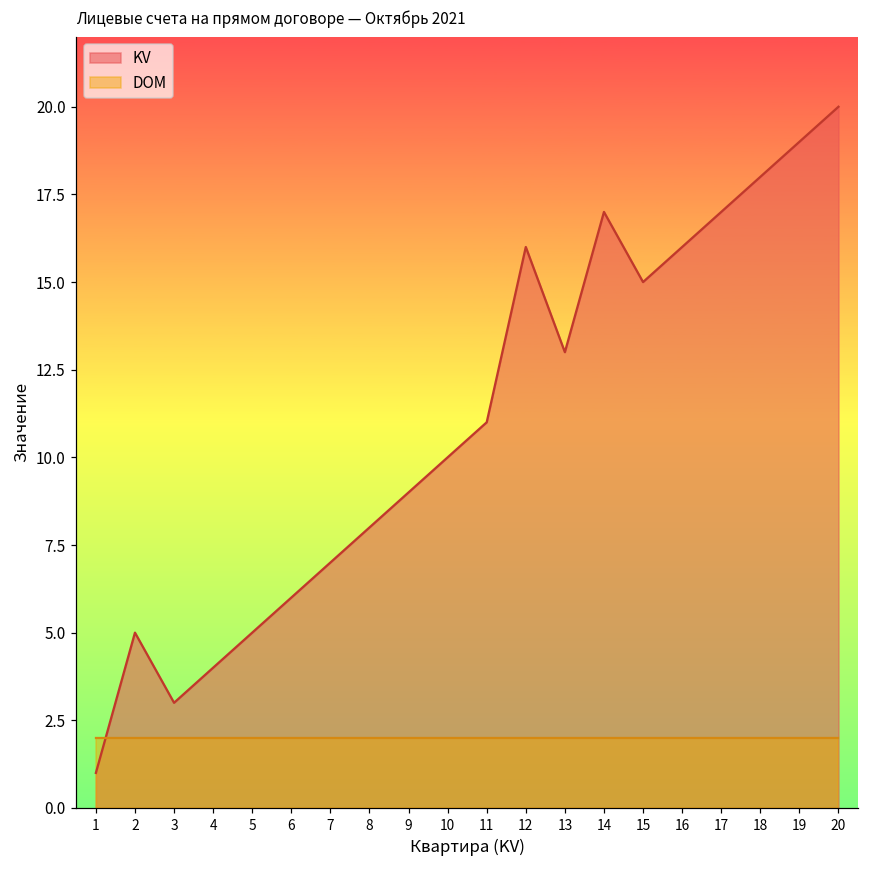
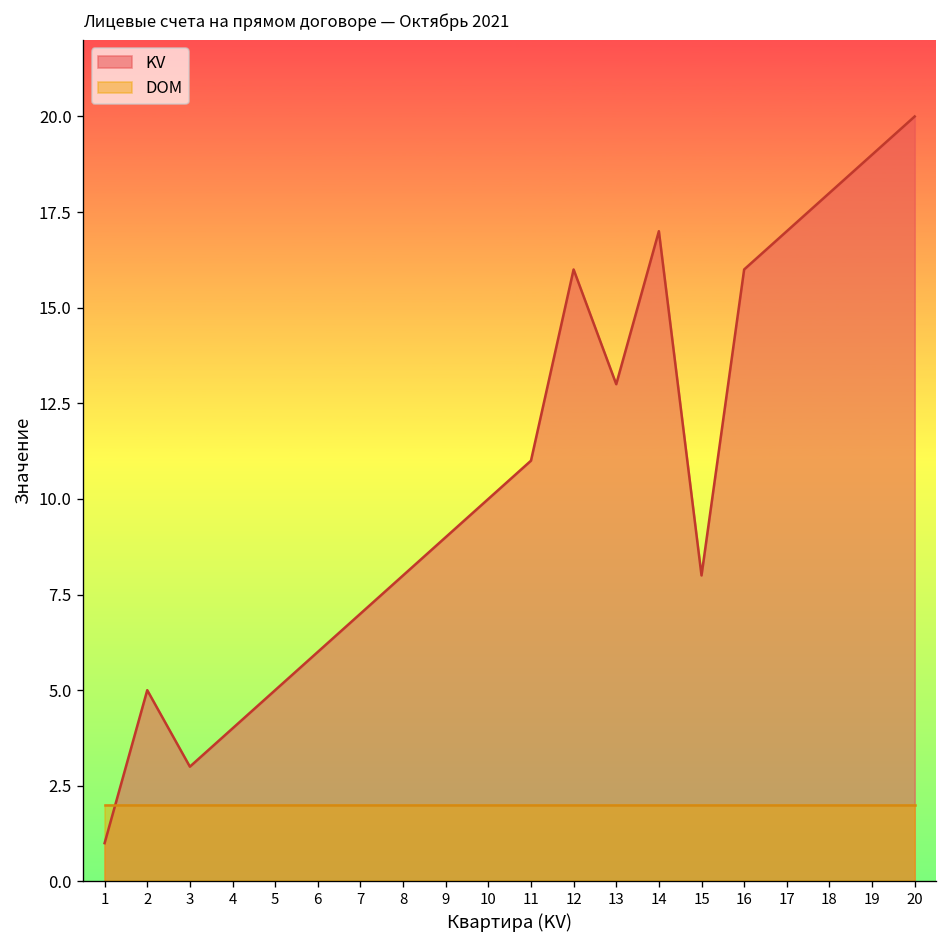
  {
    "KV": {
      "1": 1,
      "2": 5,
      "3": 3,
      "4": 4,
      "5": 5,
      "6": 6,
      "7": 7,
      "8": 8,
      "9": 9,
      "10": 10,
      "11": 11,
      "12": 16,
      "13": 13,
      "14": 17,
-     "15": 15,
+     "15": 8,
      "16": 16,
      "17": 17,
      "18": 18,
      "19": 19,
      "20": 20
    },
    "DOM": {
      "1": 2,
      "2": 2,
      "3": 2,
      "4": 2,
      "5": 2,
      "6": 2,
      "7": 2,
      "8": 2,
      "9": 2,
      "10": 2,
      "11": 2,
      "12": 2,
      "13": 2,
      "14": 2,
      "15": 2,
      "16": 2,
      "17": 2,
      "18": 2,
      "19": 2,
      "20": 2
    }
  }
